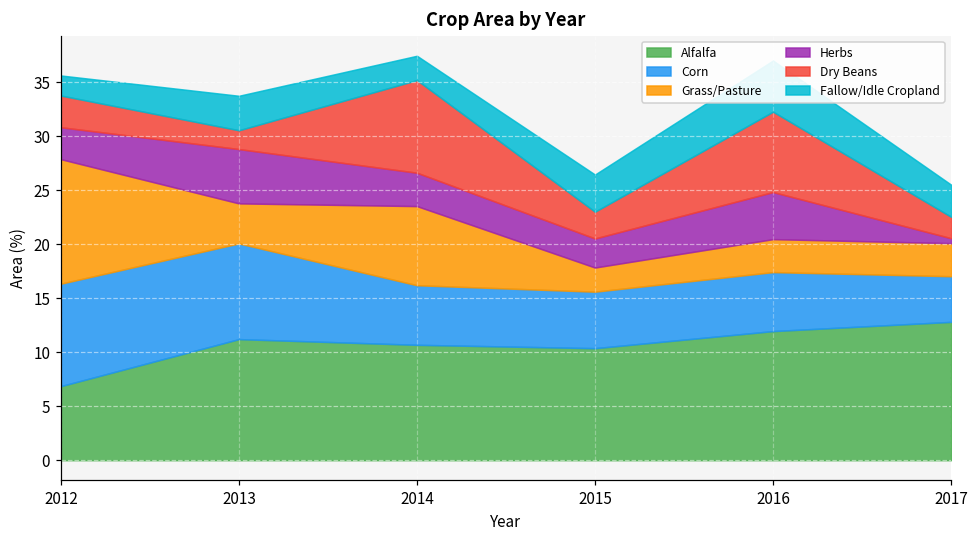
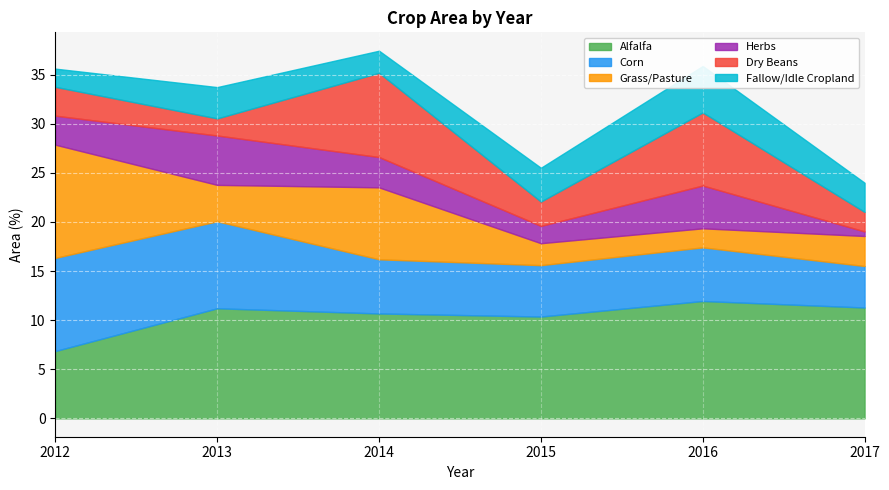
  {
    "Alfalfa": {
      "2012": 7,
      "2013": 11,
      "2014": 11,
      "2015": 10,
      "2016": 12,
-     "2017": 13
+     "2017": 11
    },
    "Grass/Pasture": {
      "2012": 12,
      "2013": 4,
      "2014": 7,
      "2015": 2,
-     "2016": 3,
+     "2016": 2,
      "2017": 3
    },
    "Herbs": {
      "2012": 3,
      "2013": 5,
      "2014": 3,
-     "2015": 3,
+     "2015": 2,
      "2016": 4,
      "2017": 0
    },
    "Dry Beans": {
      "2012": 3,
      "2013": 2,
      "2014": 9,
      "2015": 2,
      "2016": 7,
      "2017": 2
    }
  }
